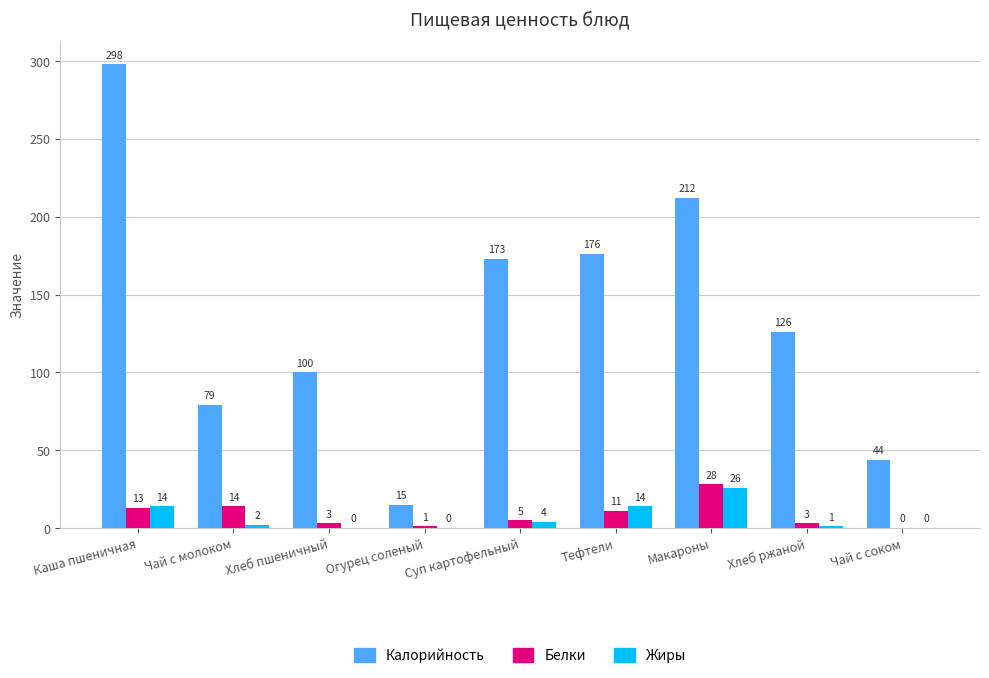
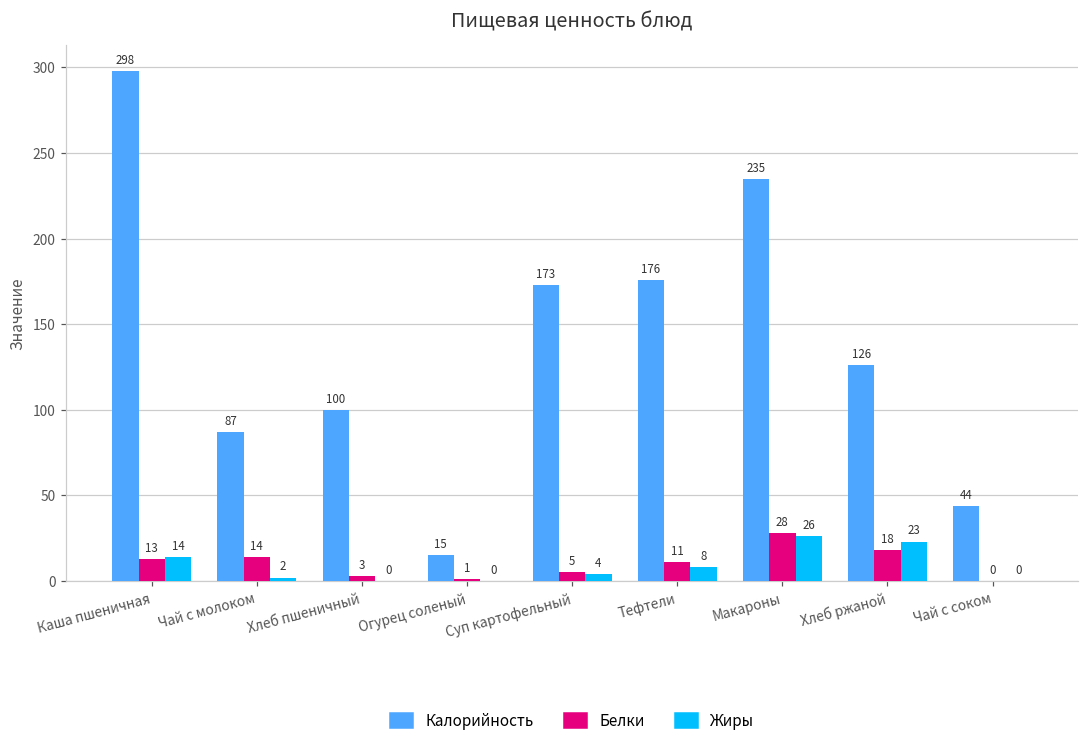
  {
    "Калорийность": {
      "Каша пшеничная": 298,
-     "Чай с молоком": 79,
+     "Чай с молоком": 87,
      "Хлеб пшеничный": 100,
      "Огурец соленый": 15,
      "Суп картофельный": 173,
      "Тефтели": 176,
-     "Макароны": 212,
+     "Макароны": 235,
      "Хлеб ржаной": 126,
      "Чай с соком": 44
    },
    "Белки": {
      "Каша пшеничная": 13,
      "Чай с молоком": 14,
      "Хлеб пшеничный": 3,
      "Огурец соленый": 1,
      "Суп картофельный": 5,
      "Тефтели": 11,
      "Макароны": 28,
-     "Хлеб ржаной": 3,
+     "Хлеб ржаной": 18,
      "Чай с соком": 0
    },
    "Жиры": {
      "Каша пшеничная": 14,
      "Чай с молоком": 2,
      "Хлеб пшеничный": 0,
      "Огурец соленый": 0,
      "Суп картофельный": 4,
-     "Тефтели": 14,
+     "Тефтели": 8,
      "Макароны": 26,
-     "Хлеб ржаной": 1,
+     "Хлеб ржаной": 23,
      "Чай с соком": 0
    }
  }
